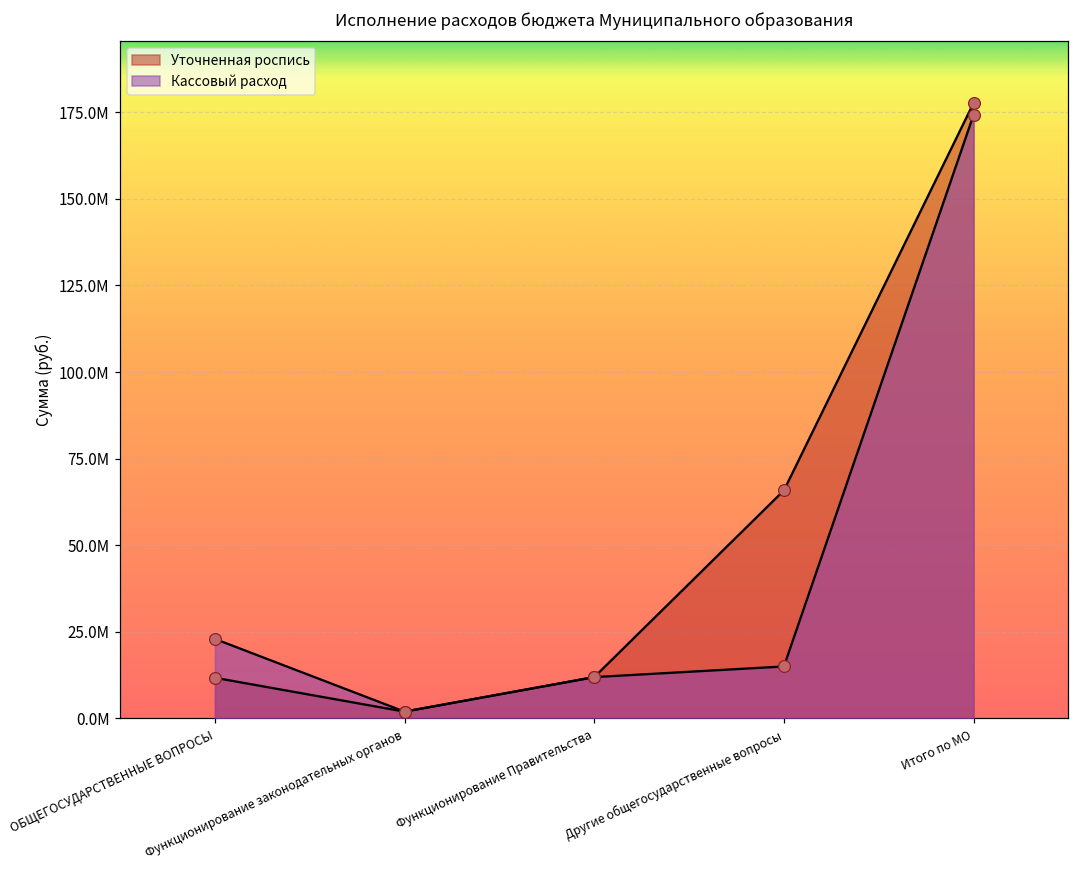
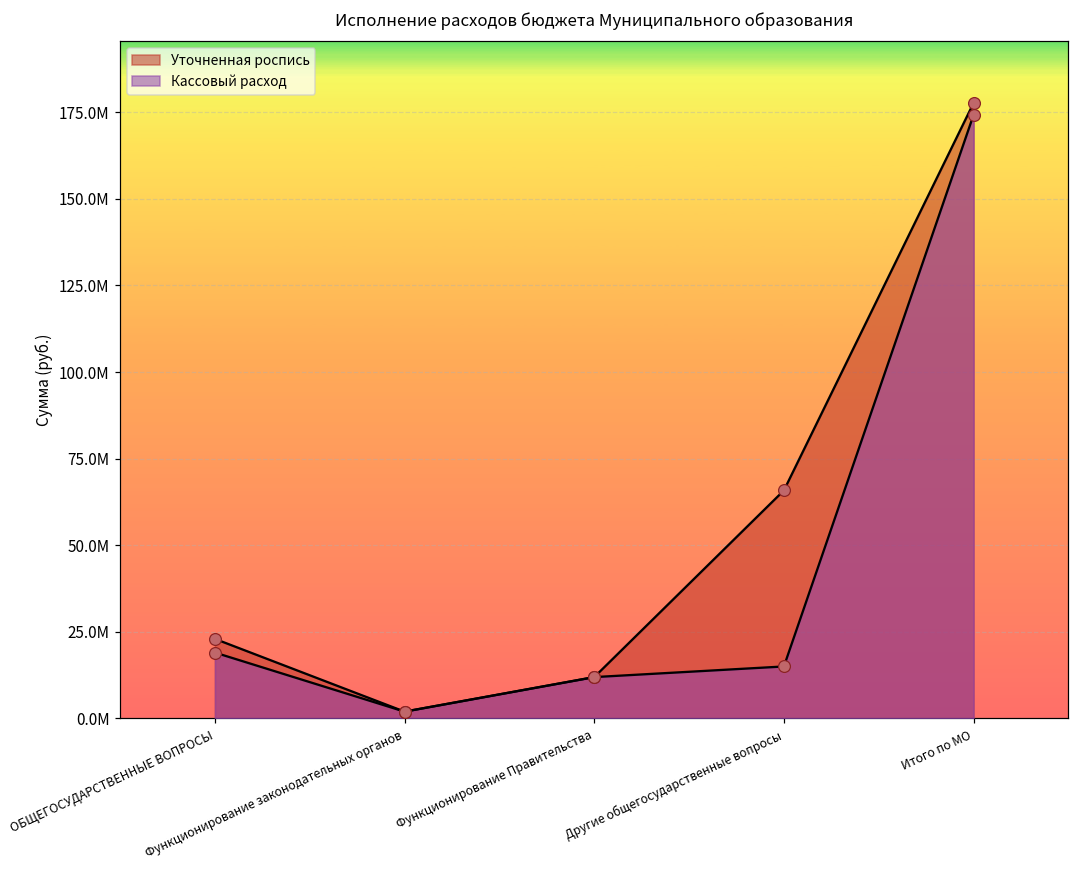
  {
    "Уточненная роспись": {
-     "ОБЩЕГОСУДАРСТВЕННЫЕ ВОПРОСЫ": 12000000,
+     "ОБЩЕГОСУДАРСТВЕННЫЕ ВОПРОСЫ": 23000000,
      "Другие общегосударственные вопросы": 66000000,
      "Итого по МО": 178000000
    },
    "Кассовый расход": {
-     "ОБЩЕГОСУДАРСТВЕННЫЕ ВОПРОСЫ": 23000000,
+     "ОБЩЕГОСУДАРСТВЕННЫЕ ВОПРОСЫ": 19000000,
      "Другие общегосударственные вопросы": 15000000,
      "Итого по МО": 174000000
    }
  }
